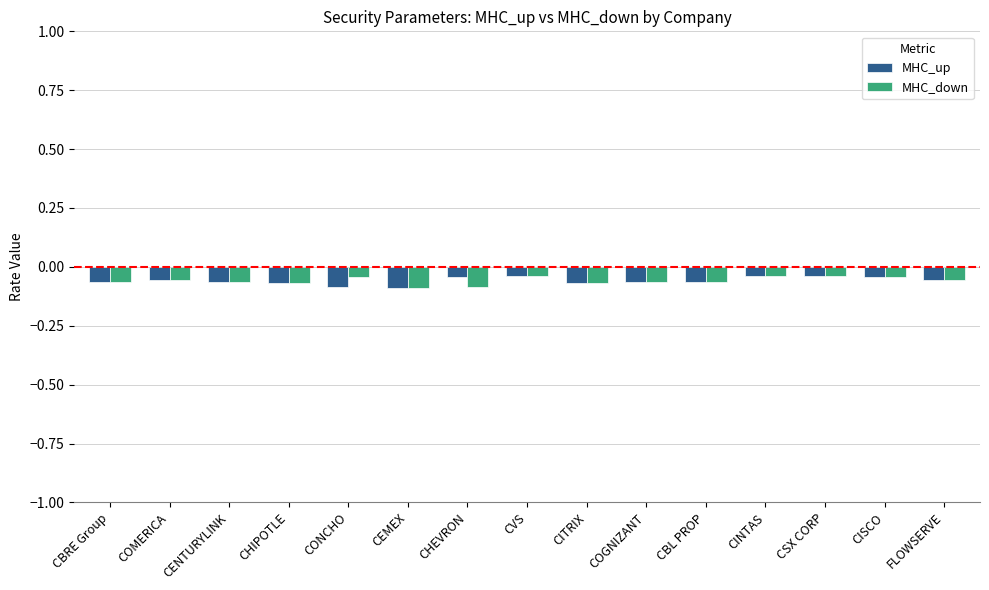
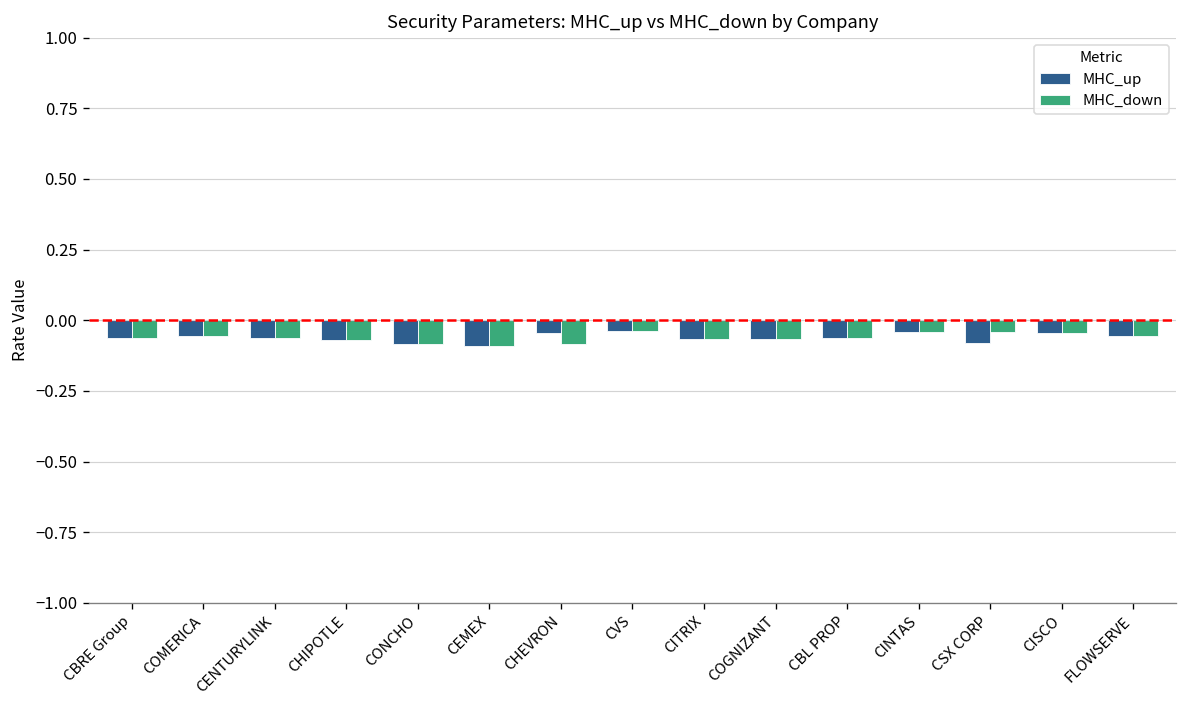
  {
    "MHC_up": {
      "CBRE Group": -0.06,
      "COMERICA": -0.06,
      "CENTURYLINK": -0.06,
      "CHIPOTLE": -0.07,
      "CONCHO": -0.09,
      "CEMEX": -0.09,
      "CHEVRON": -0.05,
      "CVS": -0.04,
      "CITRIX": -0.07,
      "COGNIZANT": -0.07,
      "CBL PROP": -0.06,
      "CINTAS": -0.04,
-     "CSX CORP": -0.04,
+     "CSX CORP": -0.08,
      "CISCO": -0.05,
      "FLOWSERVE": -0.06
    },
    "MHC_down": {
      "CBRE Group": -0.06,
      "COMERICA": -0.06,
      "CENTURYLINK": -0.06,
      "CHIPOTLE": -0.07,
-     "CONCHO": -0.05,
+     "CONCHO": -0.09,
      "CEMEX": -0.09,
      "CHEVRON": -0.08,
      "CVS": -0.04,
      "CITRIX": -0.07,
      "COGNIZANT": -0.07,
      "CBL PROP": -0.06,
      "CINTAS": -0.04,
      "CSX CORP": -0.04,
      "CISCO": -0.05,
      "FLOWSERVE": -0.06
    }
  }
